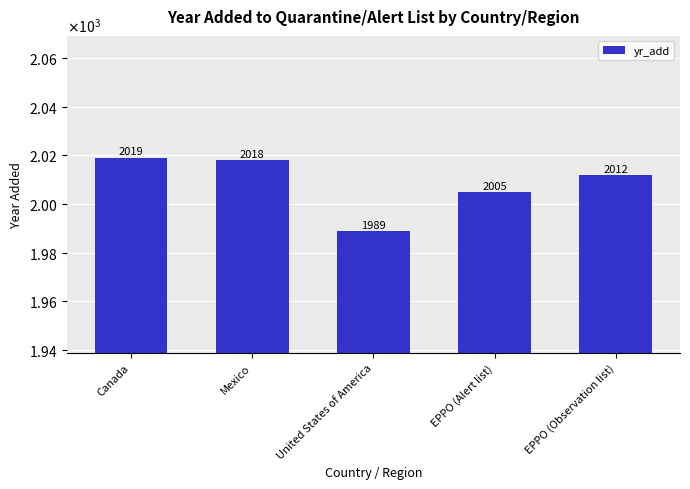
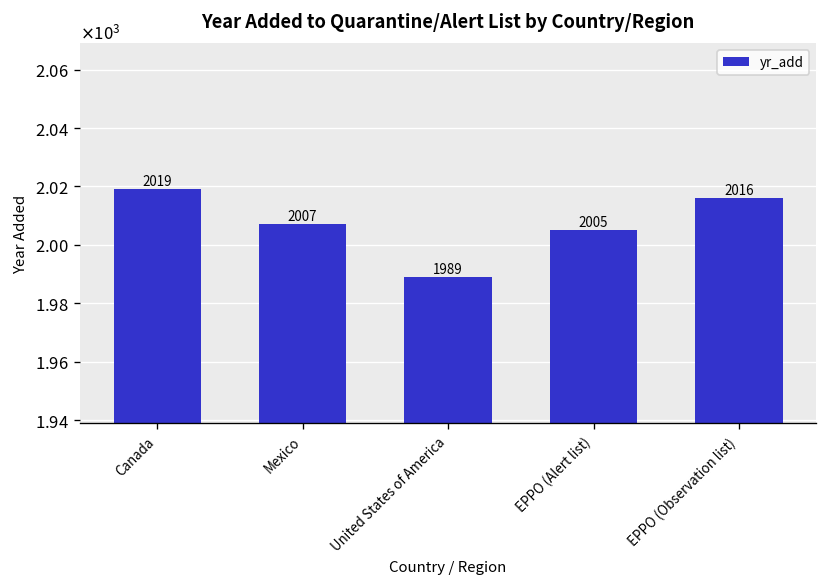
  {
    "Canada": 2019,
-   "Mexico": 2018,
+   "Mexico": 2007,
    "United States of America": 1989,
    "EPPO (Alert list)": 2005,
-   "EPPO (Observation list)": 2012
+   "EPPO (Observation list)": 2016
  }
